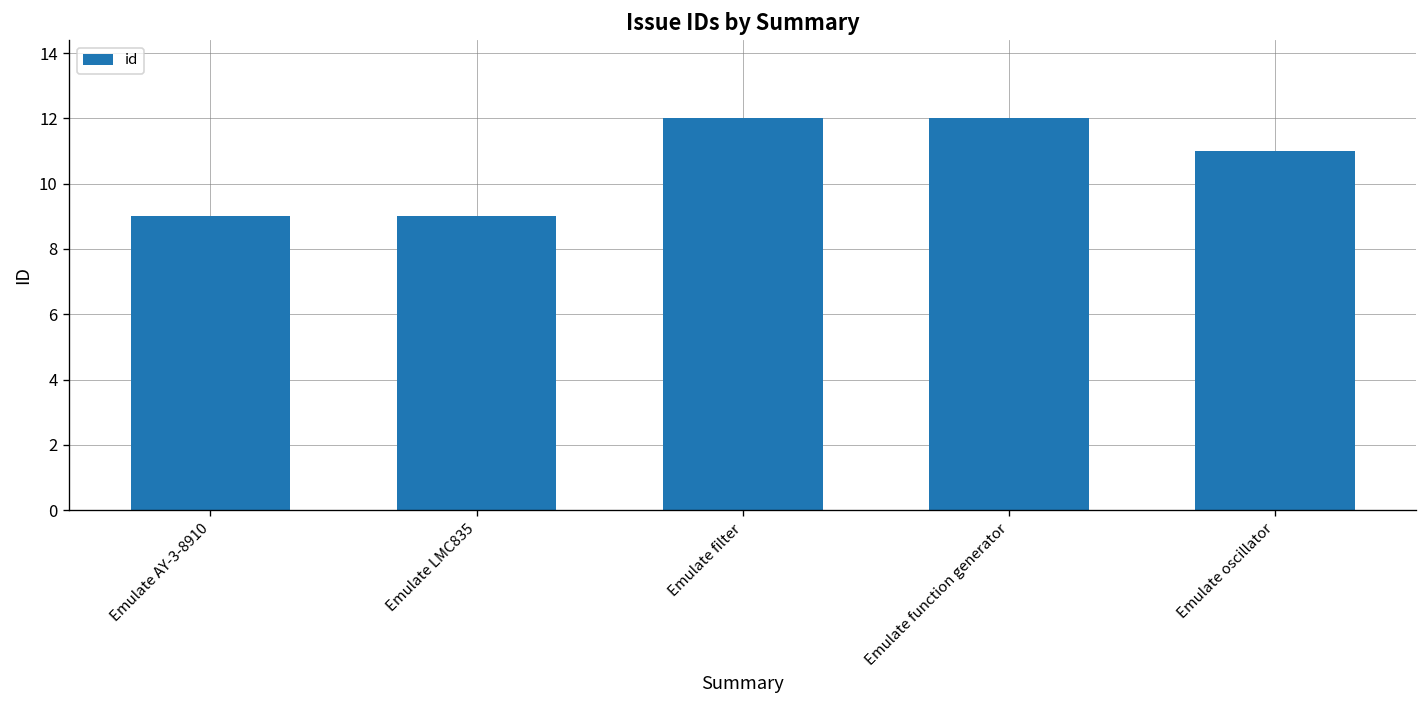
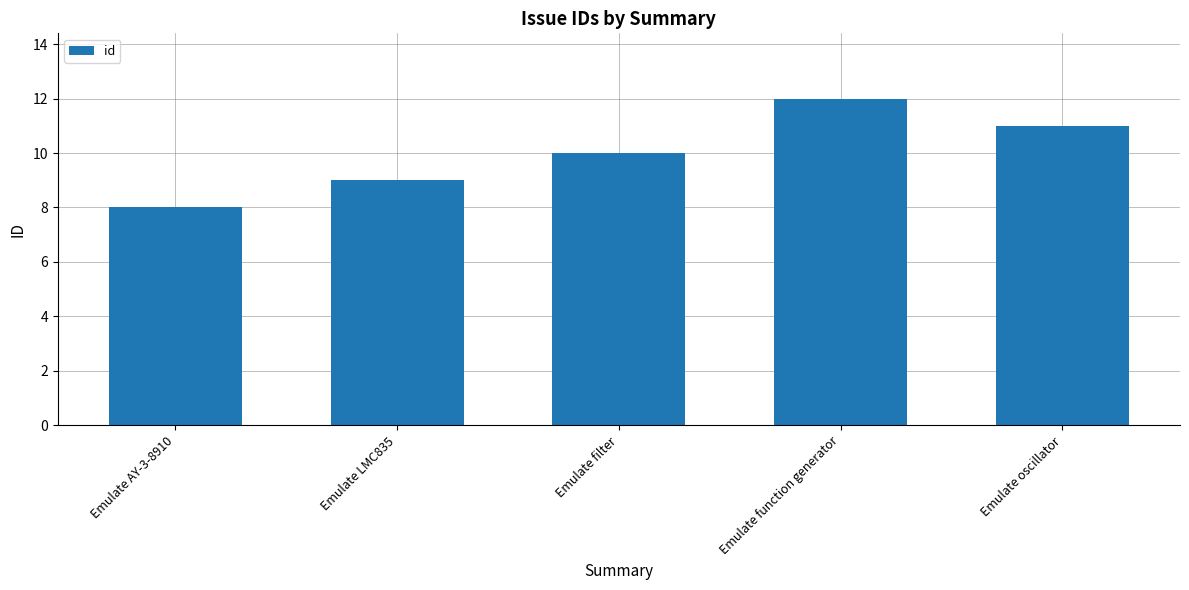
  {
-   "Emulate AY-3-8910": 9,
+   "Emulate AY-3-8910": 8,
    "Emulate LMC835": 9,
-   "Emulate filter": 12,
+   "Emulate filter": 10,
    "Emulate function generator": 12,
    "Emulate oscillator": 11
  }
